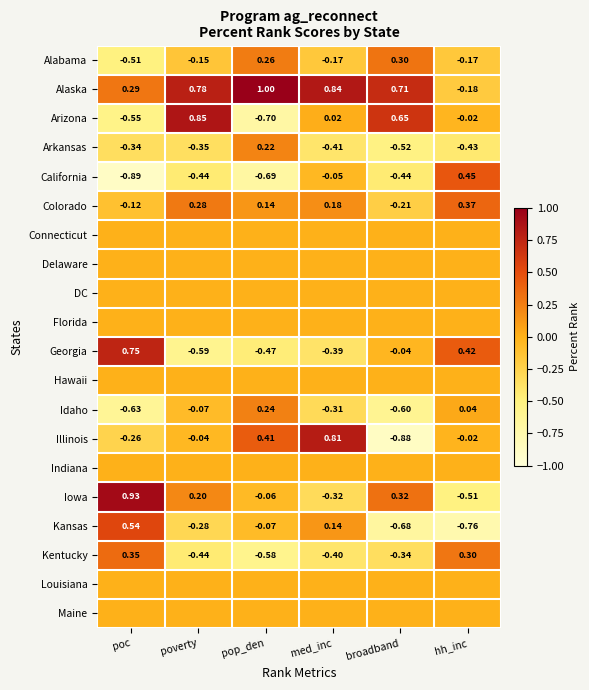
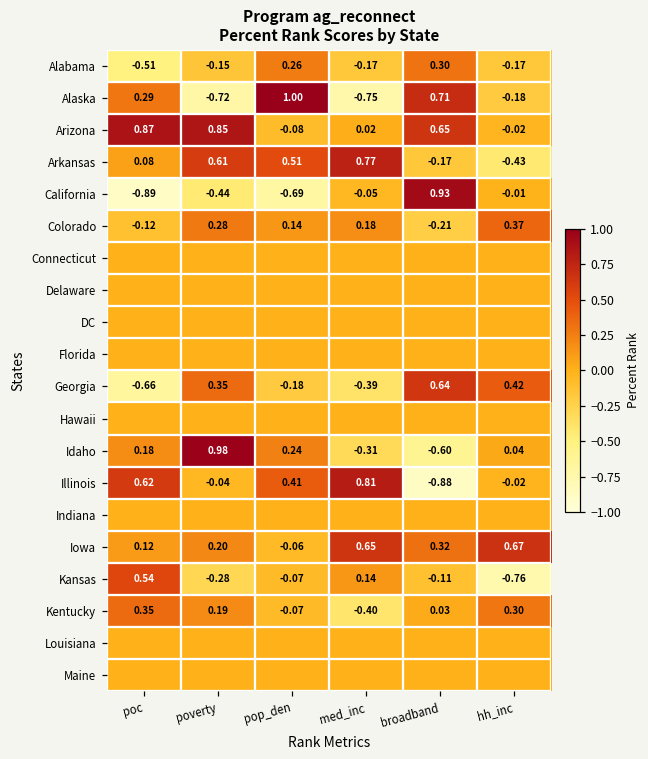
  {
    "Alabama": {
      "poc": -0.51,
      "poverty": -0.15,
      "pop_den": 0.26,
      "med_inc": -0.17,
      "broadband": 0.30,
      "hh_inc": -0.17
    },
    "Alaska": {
      "poc": 0.29,
-     "poverty": 0.78,
+     "poverty": -0.72,
      "pop_den": 1.00,
-     "med_inc": 0.84,
+     "med_inc": -0.75,
      "broadband": 0.71,
      "hh_inc": -0.18
    },
    "Arizona": {
-     "poc": -0.55,
+     "poc": 0.87,
      "poverty": 0.85,
-     "pop_den": -0.70,
+     "pop_den": -0.08,
      "med_inc": 0.02,
      "broadband": 0.65,
      "hh_inc": -0.02
    },
    "Arkansas": {
-     "poc": -0.34,
-     "poverty": -0.35,
-     "pop_den": 0.22,
-     "med_inc": -0.41,
-     "broadband": -0.52,
+     "poc": 0.08,
+     "poverty": 0.61,
+     "pop_den": 0.51,
+     "med_inc": 0.77,
+     "broadband": -0.17,
      "hh_inc": -0.43
    },
    "California": {
      "poc": -0.89,
      "poverty": -0.44,
      "pop_den": -0.69,
      "med_inc": -0.05,
-     "broadband": -0.44,
-     "hh_inc": 0.45
+     "broadband": 0.93,
+     "hh_inc": -0.01
    },
    "Colorado": {
      "poc": -0.12,
      "poverty": 0.28,
      "pop_den": 0.14,
      "med_inc": 0.18,
      "broadband": -0.21,
      "hh_inc": 0.37
    },
    "Georgia": {
-     "poc": 0.75,
-     "poverty": -0.59,
-     "pop_den": -0.47,
+     "poc": -0.66,
+     "poverty": 0.35,
+     "pop_den": -0.18,
      "med_inc": -0.39,
-     "broadband": -0.04,
+     "broadband": 0.64,
      "hh_inc": 0.42
    },
    "Idaho": {
-     "poc": -0.63,
-     "poverty": -0.07,
+     "poc": 0.18,
+     "poverty": 0.98,
      "pop_den": 0.24,
      "med_inc": -0.31,
      "broadband": -0.60,
      "hh_inc": 0.04
    },
    "Illinois": {
-     "poc": -0.26,
+     "poc": 0.62,
      "poverty": -0.04,
      "pop_den": 0.41,
      "med_inc": 0.81,
      "broadband": -0.88,
      "hh_inc": -0.02
    },
    "Iowa": {
-     "poc": 0.93,
+     "poc": 0.12,
      "poverty": 0.20,
      "pop_den": -0.06,
-     "med_inc": -0.32,
+     "med_inc": 0.65,
      "broadband": 0.32,
-     "hh_inc": -0.51
+     "hh_inc": 0.67
    },
    "Kansas": {
      "poc": 0.54,
      "poverty": -0.28,
      "pop_den": -0.07,
      "med_inc": 0.14,
-     "broadband": -0.68,
+     "broadband": -0.11,
      "hh_inc": -0.76
    },
    "Kentucky": {
      "poc": 0.35,
-     "poverty": -0.44,
-     "pop_den": -0.58,
+     "poverty": 0.19,
+     "pop_den": -0.07,
      "med_inc": -0.40,
-     "broadband": -0.34,
+     "broadband": 0.03,
      "hh_inc": 0.30
    }
  }
